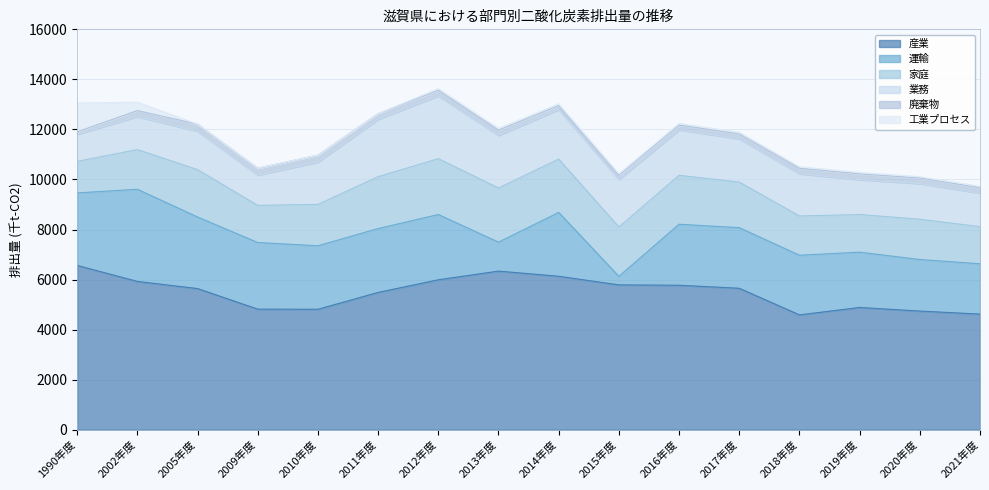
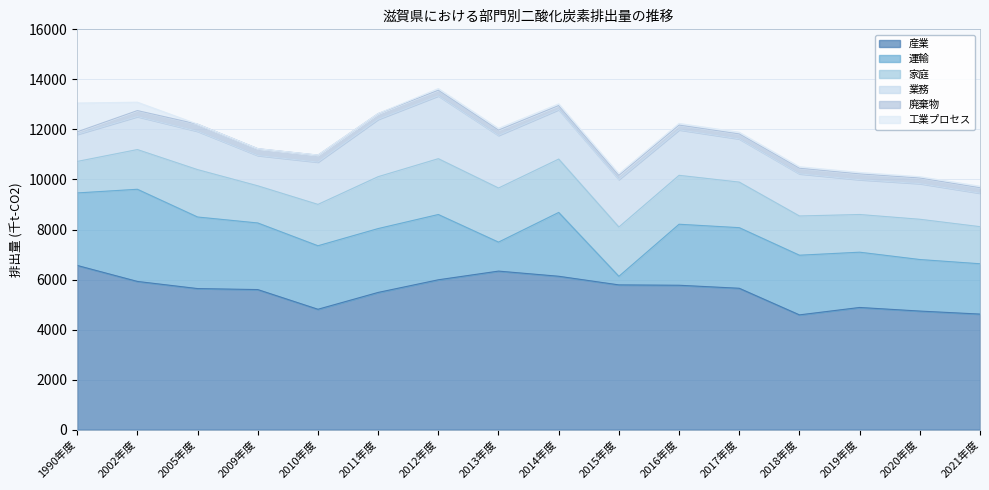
  {
    "産業": {
      "1990年度": 6600,
      "2002年度": 5900,
      "2005年度": 5600,
-     "2009年度": 4800,
+     "2009年度": 5600,
      "2010年度": 4800,
      "2011年度": 5500,
      "2012年度": 6000,
      "2013年度": 6300,
      "2014年度": 6100,
      "2015年度": 5800,
      "2016年度": 5800,
      "2017年度": 5700,
      "2018年度": 4600,
      "2019年度": 4900,
      "2020年度": 4700,
      "2021年度": 4600
    },
    "運輸": {
      "1990年度": 2900,
      "2002年度": 3700,
      "2005年度": 2900,
      "2009年度": 2700,
      "2010年度": 2500,
      "2011年度": 2600,
      "2012年度": 2600,
      "2013年度": 1200,
      "2014年度": 2600,
      "2015年度": 300,
      "2016年度": 2400,
      "2017年度": 2400,
      "2018年度": 2400,
      "2019年度": 2200,
      "2020年度": 2100,
      "2021年度": 2000
    }
  }
